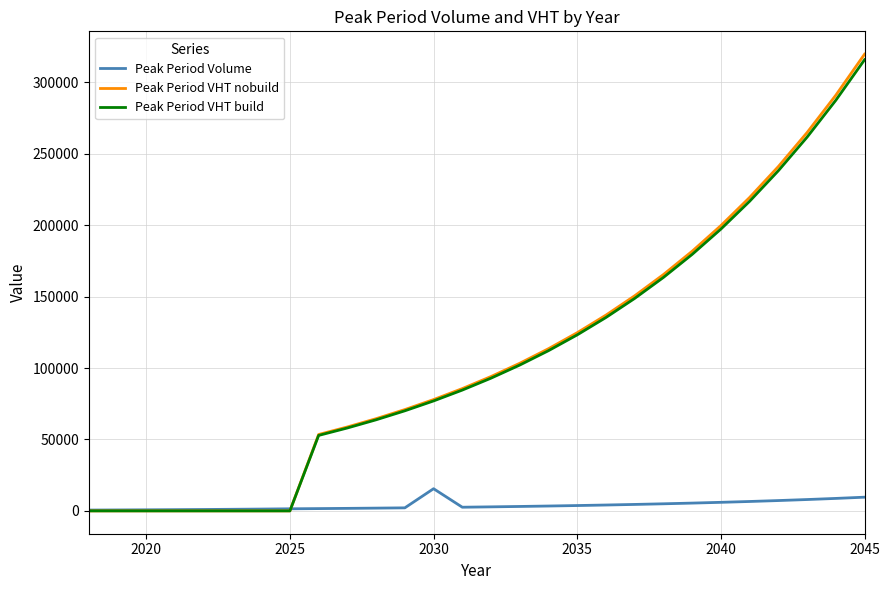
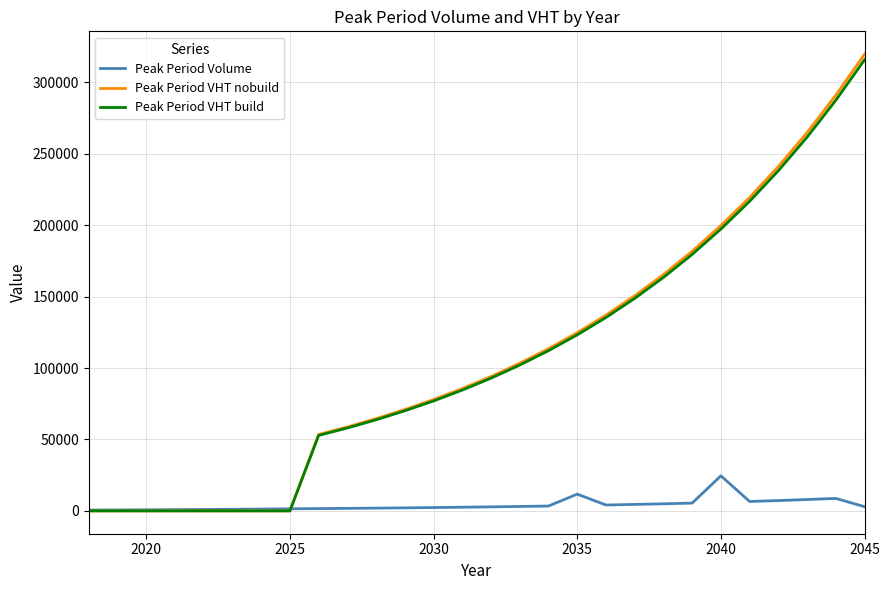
  {
    "Peak Period Volume": {
-     "2030": 16000,
-     "2035": 4000,
-     "2040": 6000,
-     "2045": 10000
+     "2030": 2000,
+     "2035": 12000,
+     "2040": 25000,
+     "2045": 3000
    },
    "Peak Period VHT nobuild": {
      "2040": 200000,
      "2045": 320000
    },
    "Peak Period VHT build": {
      "2040": 197000,
      "2045": 316000
    }
  }
